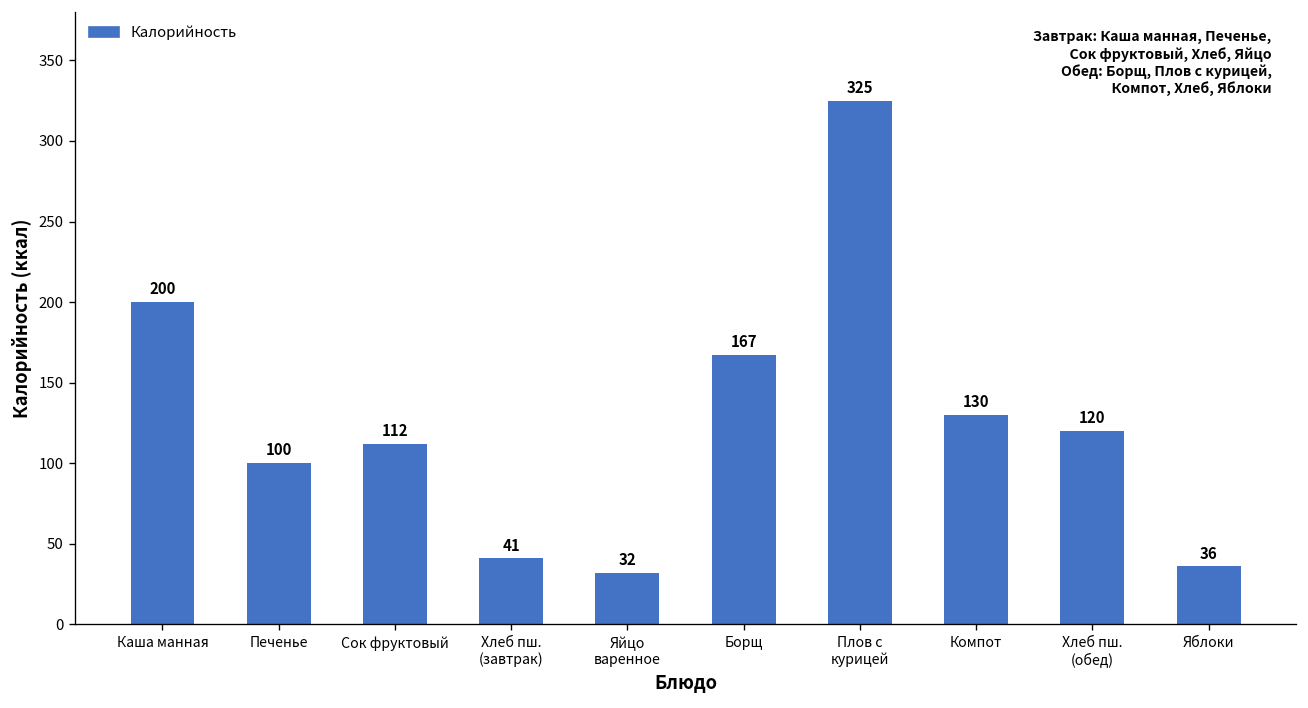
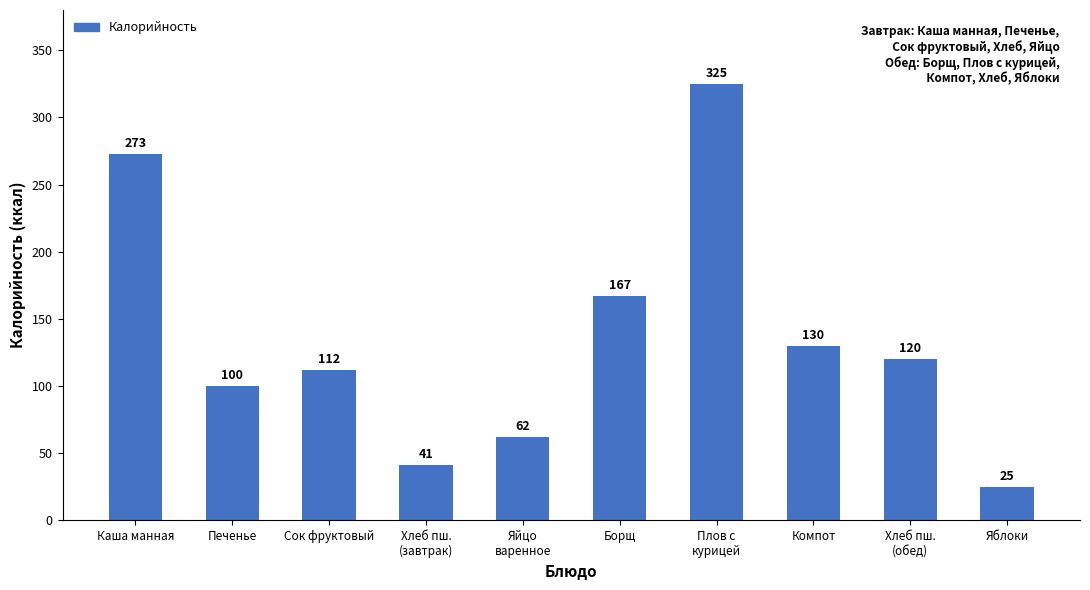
  {
-   "Каша манная": 200,
+   "Каша манная": 273,
    "Печенье": 100,
    "Сок фруктовый": 112,
    "Хлеб пш. (завтрак)": 41,
-   "Яйцо варенное": 32,
+   "Яйцо варенное": 62,
    "Борщ": 167,
    "Плов с курицей": 325,
    "Компот": 130,
    "Хлеб пш. (обед)": 120,
-   "Яблоки": 36
+   "Яблоки": 25
  }
